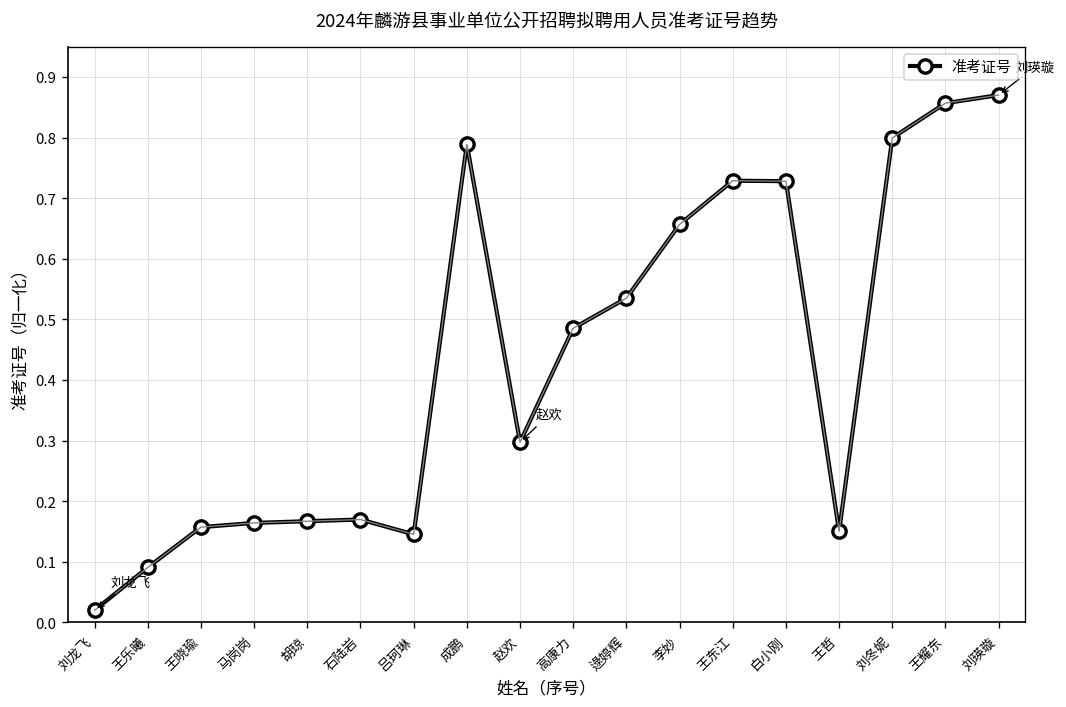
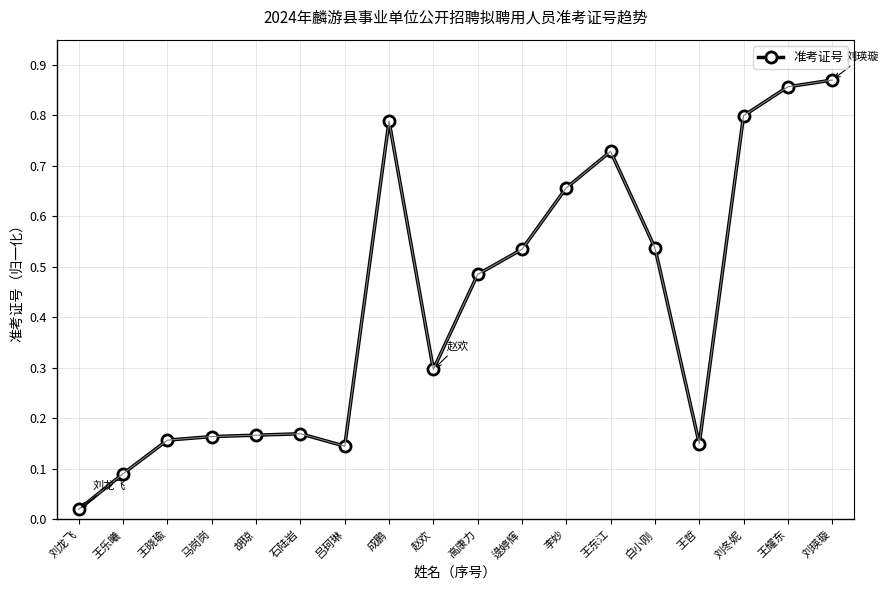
  {
    "刘龙飞": 0.02,
    "王乐曦": 0.09,
    "王晓瑜": 0.16,
    "马岗岗": 0.16,
    "胡琼": 0.17,
    "石陆岩": 0.17,
    "吕珂琳": 0.15,
    "成鹏": 0.79,
    "赵欢": 0.30,
    "高康力": 0.49,
    "逯婷辉": 0.53,
    "李妙": 0.66,
    "王东江": 0.73,
-   "白小刚": 0.73,
+   "白小刚": 0.54,
    "王哲": 0.15,
    "刘冬妮": 0.80,
    "王耀东": 0.86,
    "刘瑛璇": 0.87
  }
